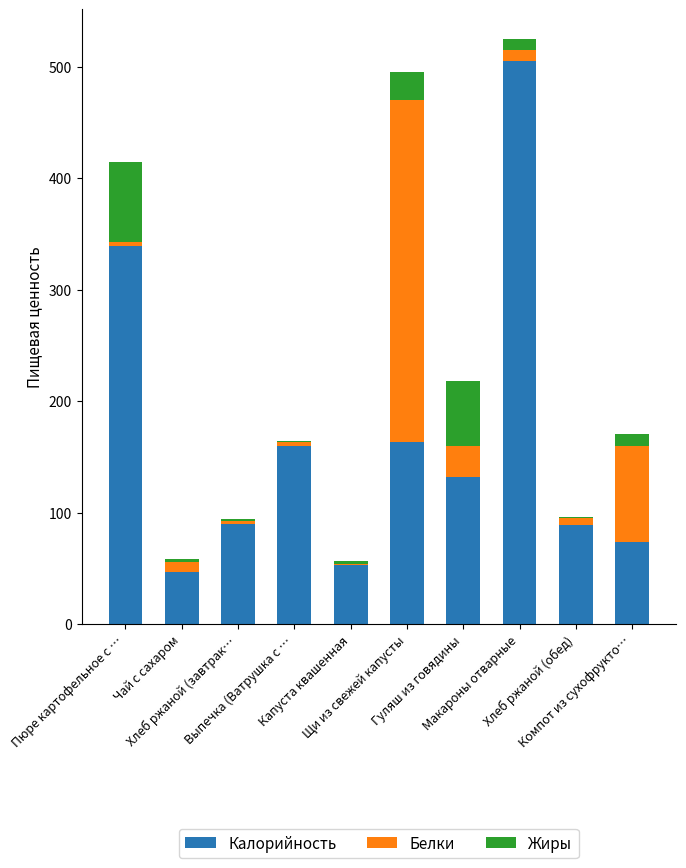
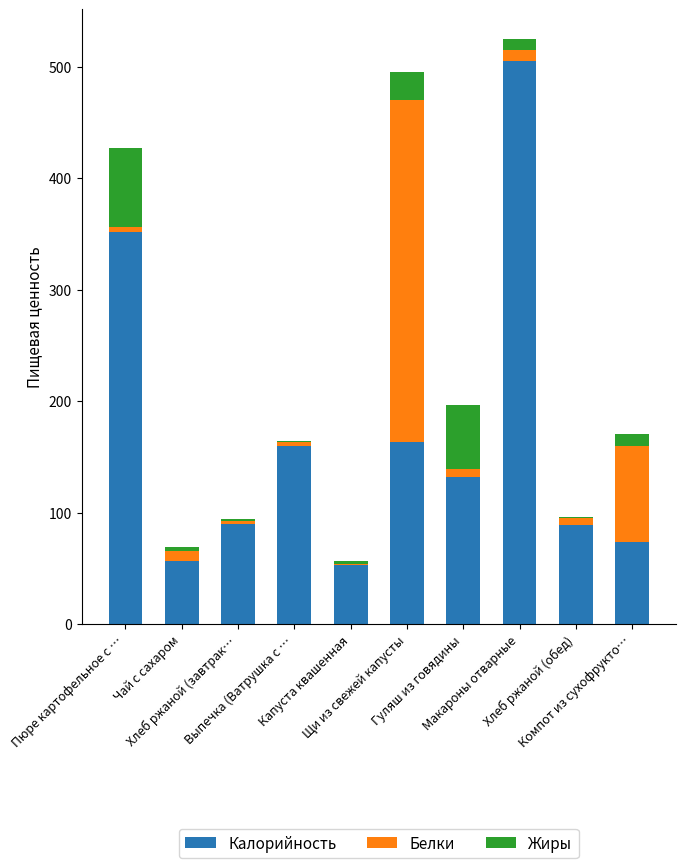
  {
    "Калорийность": {
-     "Пюре картофельное с …": 339,
-     "Чай с сахаром": 47,
+     "Пюре картофельное с …": 352,
+     "Чай с сахаром": 57,
      "Хлеб ржаной (завтрак…": 90,
      "Выпечка (Ватрушка с …": 160,
      "Капуста квашенная": 53,
      "Щи из свежей капусты": 163,
      "Гуляш из говядины": 132,
      "Макароны отварные": 505,
      "Хлеб ржаной (обед)": 89,
      "Компот из сухофрукто…": 74
    },
    "Белки": {
      "Пюре картофельное с …": 4,
      "Чай с сахаром": 9,
      "Хлеб ржаной (завтрак…": 3,
      "Выпечка (Ватрушка с …": 3,
      "Щи из свежей капусты": 307,
-     "Гуляш из говядины": 28,
+     "Гуляш из говядины": 7,
      "Макароны отварные": 10,
      "Хлеб ржаной (обед)": 6,
      "Компот из сухофрукто…": 86
    },
    "Жиры": {
      "Пюре картофельное с …": 71,
      "Чай с сахаром": 3,
      "Капуста квашенная": 3,
      "Щи из свежей капусты": 25,
      "Гуляш из говядины": 58,
      "Макароны отварные": 10,
      "Компот из сухофрукто…": 11
    }
  }
